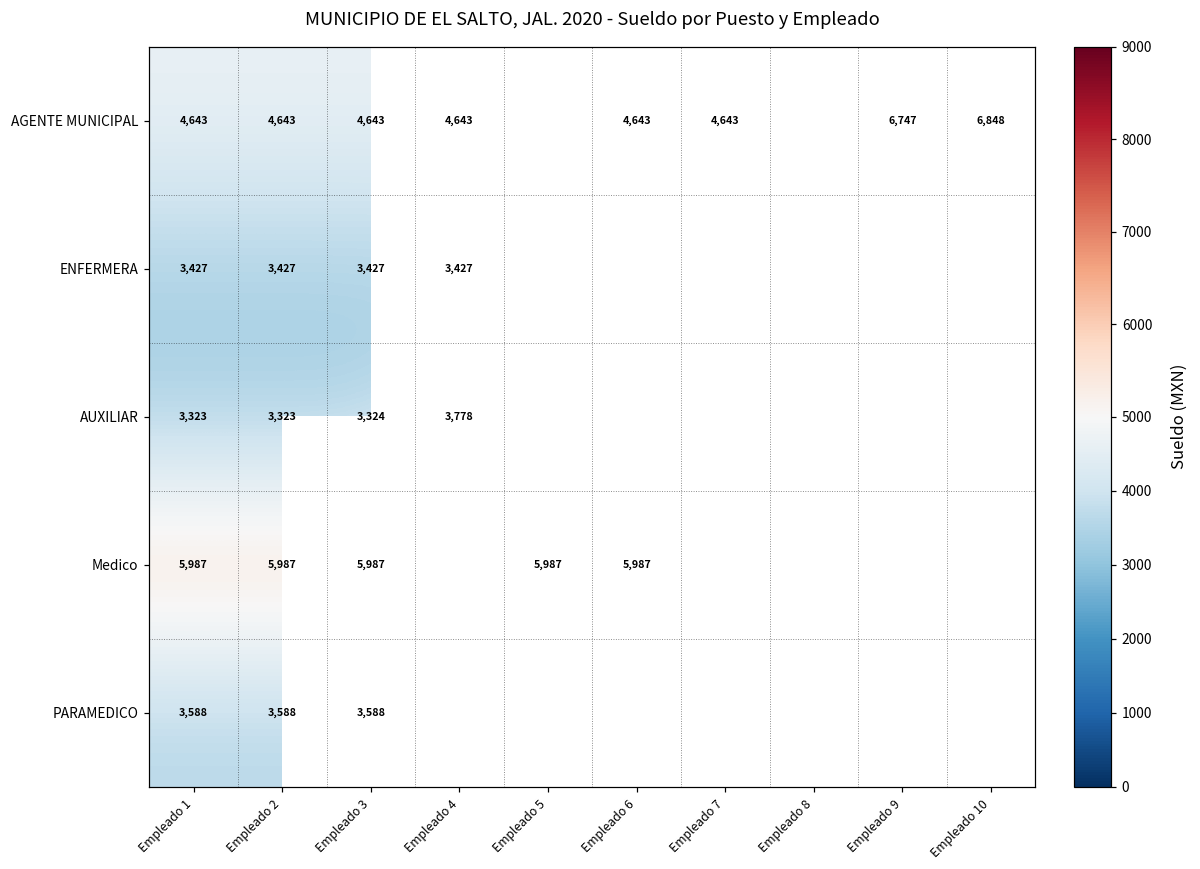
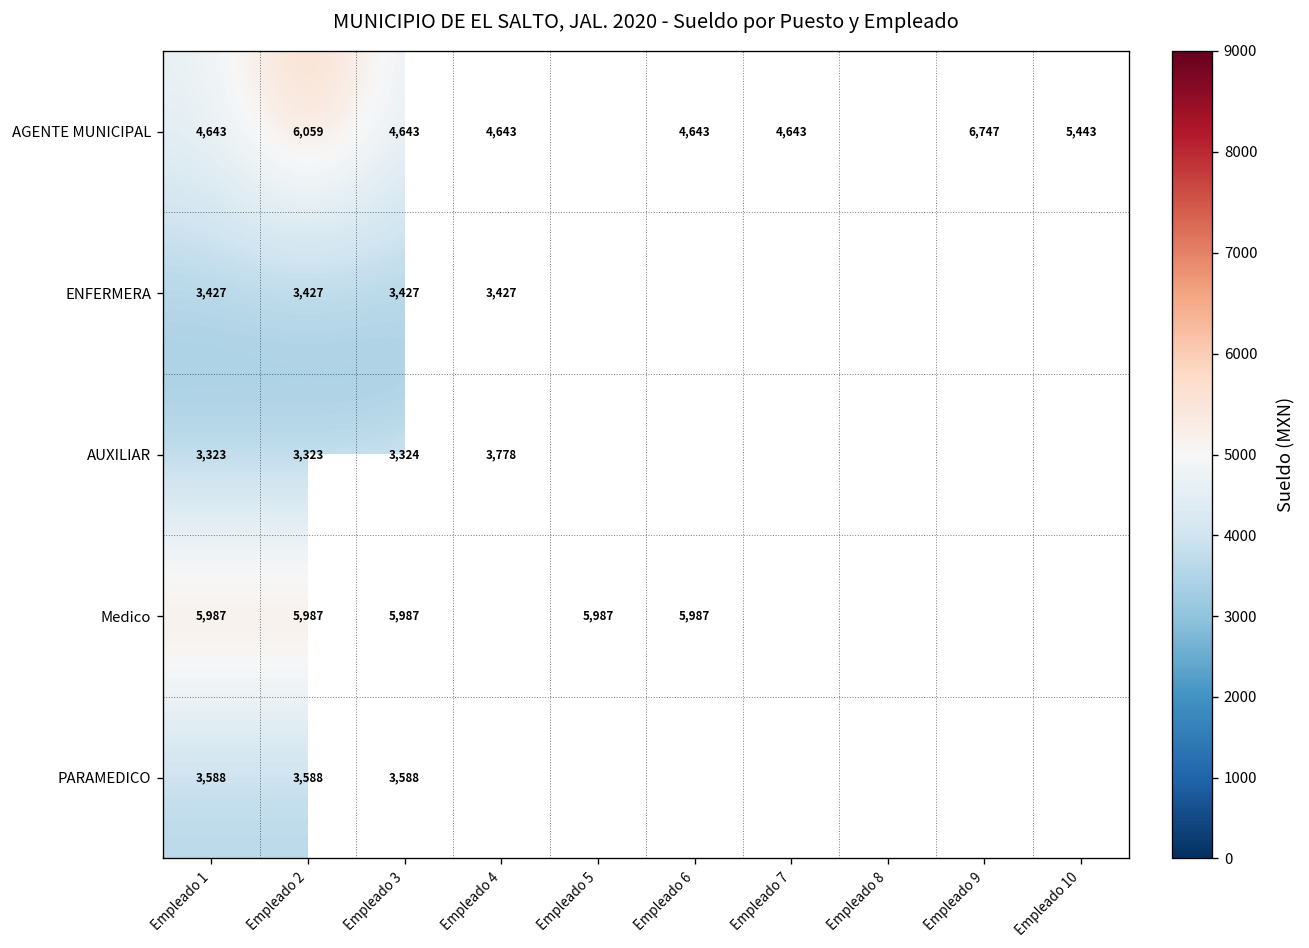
  {
    "AGENTE MUNICIPAL": {
      "Empleado 1": "4,643",
-     "Empleado 2": "4,643",
+     "Empleado 2": "6,059",
      "Empleado 3": "4,643",
      "Empleado 4": "4,643",
      "Empleado 6": "4,643",
      "Empleado 7": "4,643",
      "Empleado 9": "6,747",
-     "Empleado 10": "6,848"
+     "Empleado 10": "5,443"
    },
    "ENFERMERA": {
      "Empleado 1": "3,427",
      "Empleado 2": "3,427",
      "Empleado 3": "3,427",
      "Empleado 4": "3,427"
    },
    "AUXILIAR": {
      "Empleado 1": "3,323",
      "Empleado 2": "3,323",
      "Empleado 3": "3,324",
      "Empleado 4": "3,778"
    },
    "Medico": {
      "Empleado 1": "5,987",
      "Empleado 2": "5,987",
      "Empleado 3": "5,987",
      "Empleado 5": "5,987",
      "Empleado 6": "5,987"
    },
    "PARAMEDICO": {
      "Empleado 1": "3,588",
      "Empleado 2": "3,588",
      "Empleado 3": "3,588"
    }
  }
